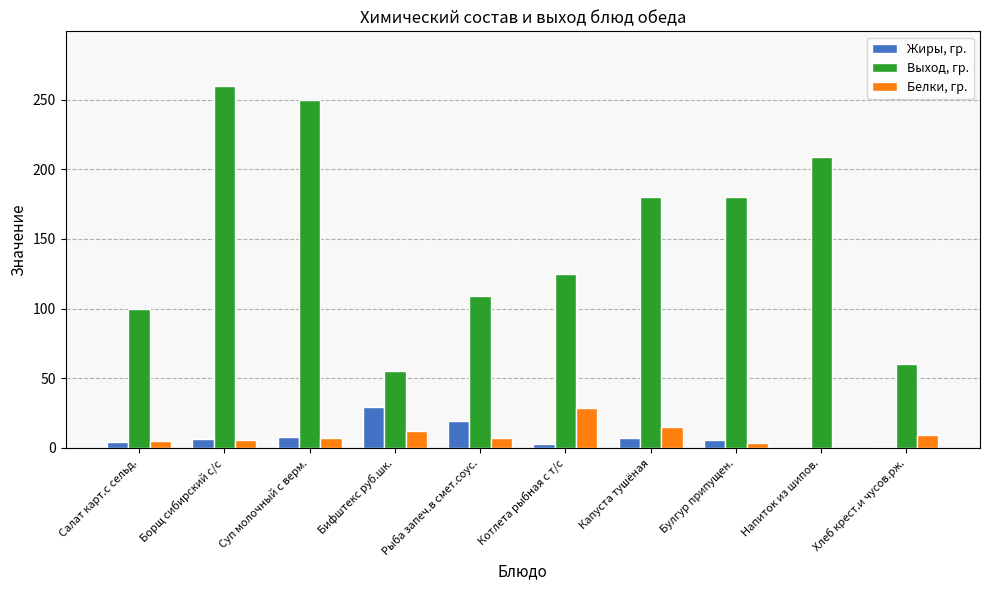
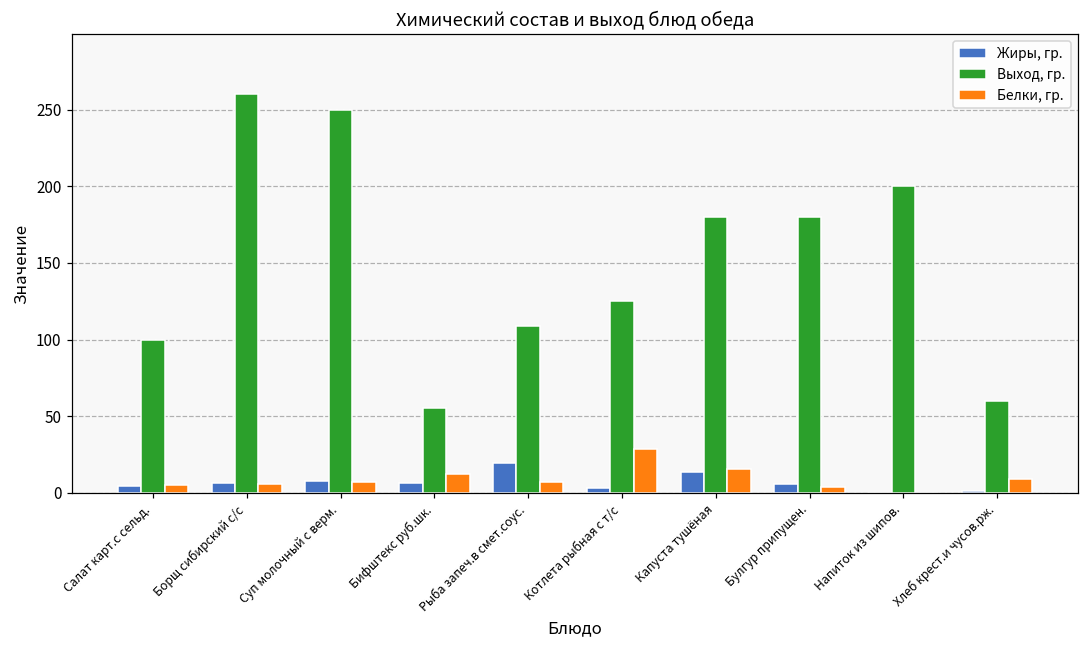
  {
    "Жиры, гр.": {
      "Салат карт.с сельд.": 4,
      "Борщ сибирский с/с": 6,
      "Суп молочный с верм.": 8,
-     "Бифштекс руб.шк.": 29,
+     "Бифштекс руб.шк.": 7,
      "Рыба запеч.в смет.соус.": 20,
      "Котлета рыбная с т/с": 3,
-     "Капуста тушёная": 7,
+     "Капуста тушёная": 14,
      "Булгур припущен.": 6,
      "Напиток из шипов.": 0
    },
    "Выход, гр.": {
      "Салат карт.с сельд.": 100,
      "Борщ сибирский с/с": 260,
      "Суп молочный с верм.": 250,
      "Бифштекс руб.шк.": 55,
      "Рыба запеч.в смет.соус.": 109,
      "Котлета рыбная с т/с": 125,
      "Капуста тушёная": 180,
      "Булгур припущен.": 180,
-     "Напиток из шипов.": 209,
+     "Напиток из шипов.": 200,
      "Хлеб крест.и чусов.рж.": 60
    },
    "Белки, гр.": {
      "Салат карт.с сельд.": 5,
      "Борщ сибирский с/с": 6,
      "Суп молочный с верм.": 7,
      "Бифштекс руб.шк.": 13,
      "Рыба запеч.в смет.соус.": 7,
      "Котлета рыбная с т/с": 29,
      "Капуста тушёная": 15,
      "Булгур припущен.": 4,
      "Напиток из шипов.": 0,
      "Хлеб крест.и чусов.рж.": 9
    }
  }
